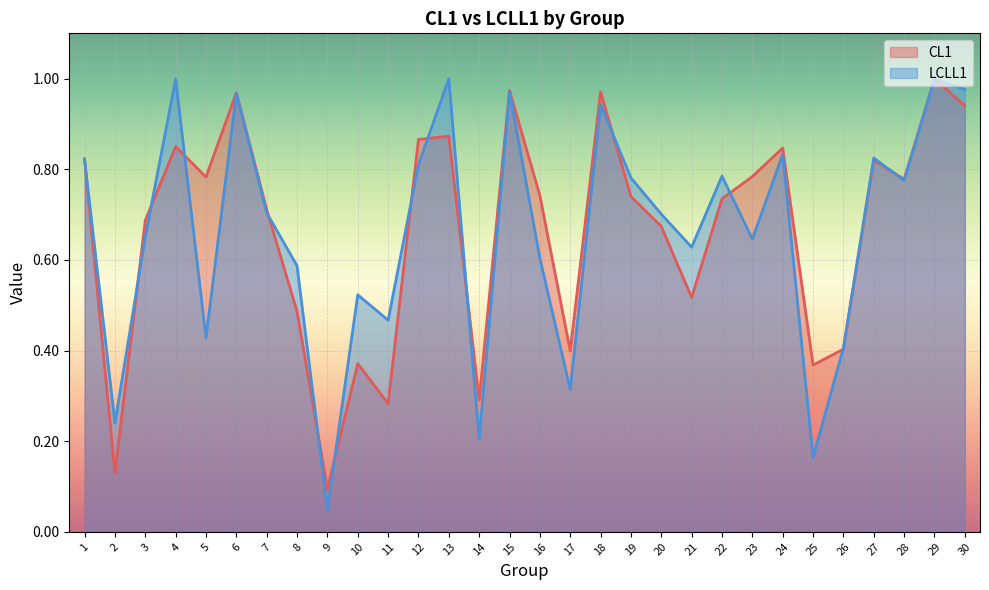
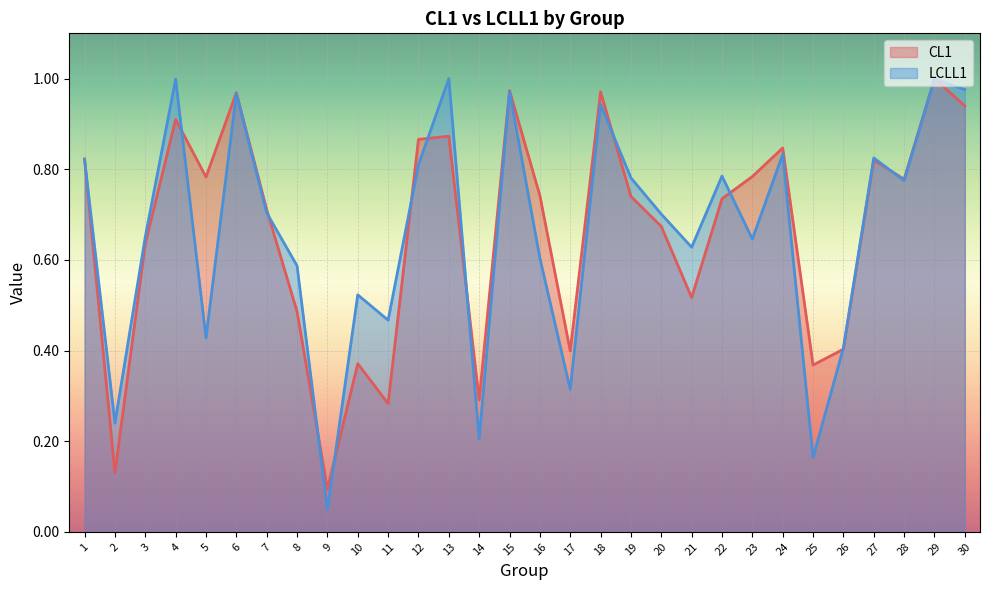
  {
    "CL1": {
      "2": 0.13,
-     "3": 0.69,
-     "4": 0.85,
+     "3": 0.64,
+     "4": 0.91,
      "5": 0.78,
      "7": 0.71,
      "8": 0.49,
      "9": 0.09,
      "10": 0.37,
      "11": 0.28,
      "12": 0.87,
      "13": 0.87,
      "14": 0.29,
      "16": 0.74,
      "17": 0.40,
      "18": 0.97,
      "19": 0.74,
      "20": 0.67,
      "21": 0.52,
      "22": 0.74,
      "23": 0.78,
      "24": 0.85,
      "25": 0.37,
      "30": 0.94
    },
    "LCLL1": {
      "2": 0.24,
      "3": 0.65,
      "4": 1.00,
      "5": 0.43,
      "7": 0.70,
      "8": 0.59,
      "9": 0.05,
      "10": 0.52,
      "11": 0.47,
      "12": 0.81,
      "13": 1.00,
      "14": 0.21,
      "16": 0.60,
      "17": 0.31,
      "18": 0.94,
      "19": 0.78,
      "20": 0.70,
      "21": 0.63,
      "22": 0.79,
      "23": 0.65,
      "24": 0.83,
      "25": 0.16,
      "30": 0.98
    }
  }
